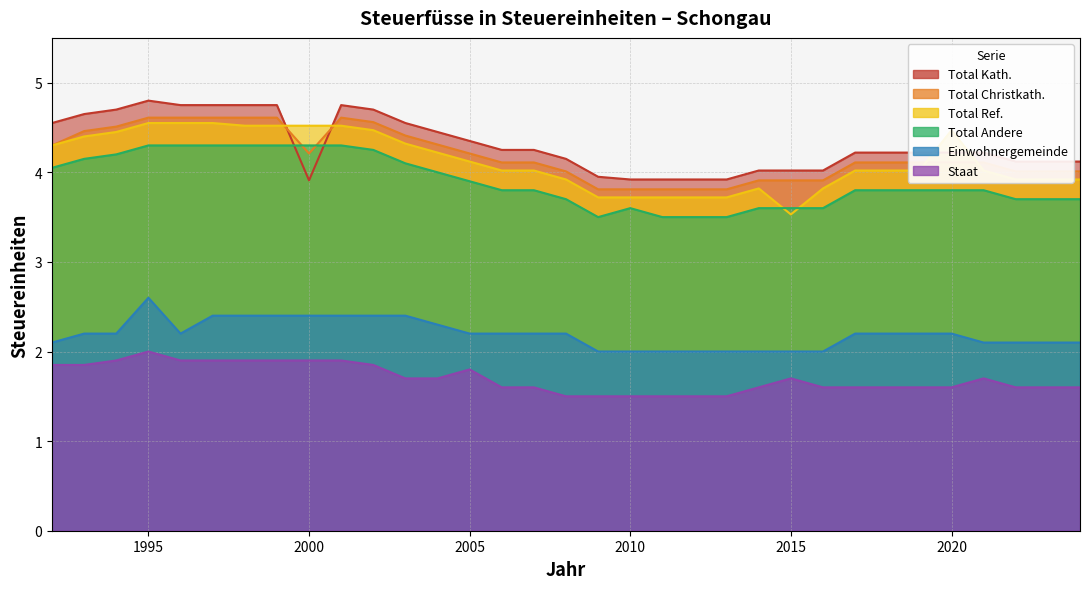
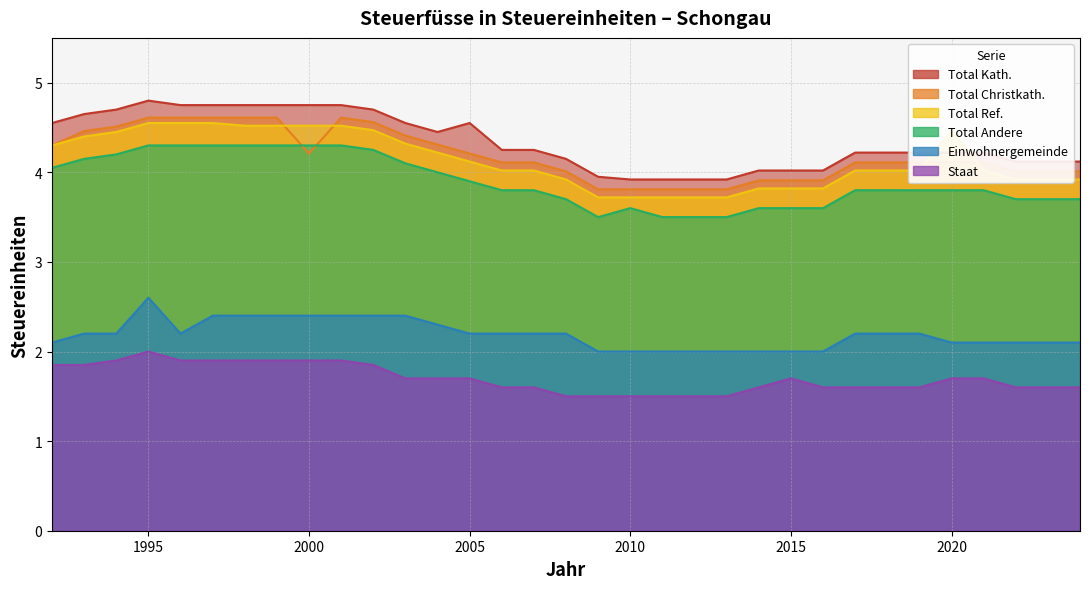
  {
    "Total Kath.": {
      "1995": 4.8,
-     "2000": 3.9,
-     "2005": 4.4,
+     "2000": 4.8,
+     "2005": 4.6,
      "2010": 3.9,
      "2015": 4.0
    },
    "Total Christkath.": {
      "1995": 4.6,
      "2000": 4.2,
      "2005": 4.2,
      "2010": 3.8,
      "2015": 3.9
    },
    "Total Ref.": {
      "1995": 4.6,
      "2000": 4.5,
      "2005": 4.1,
      "2010": 3.7,
-     "2015": 3.5
+     "2015": 3.8
    },
    "Total Andere": {
      "1995": 4.3,
      "2000": 4.3,
      "2005": 3.9,
      "2010": 3.6,
      "2015": 3.6,
      "2020": 3.8
    },
    "Einwohnergemeinde": {
      "1995": 2.6,
      "2000": 2.4,
      "2005": 2.2,
      "2010": 2.0,
      "2015": 2.0,
-     "2020": 2.2
+     "2020": 2.1
    },
    "Staat": {
      "1995": 2.0,
      "2000": 1.9,
-     "2005": 1.8,
+     "2005": 1.7,
      "2010": 1.5,
      "2015": 1.7,
-     "2020": 1.6
+     "2020": 1.7
    }
  }
